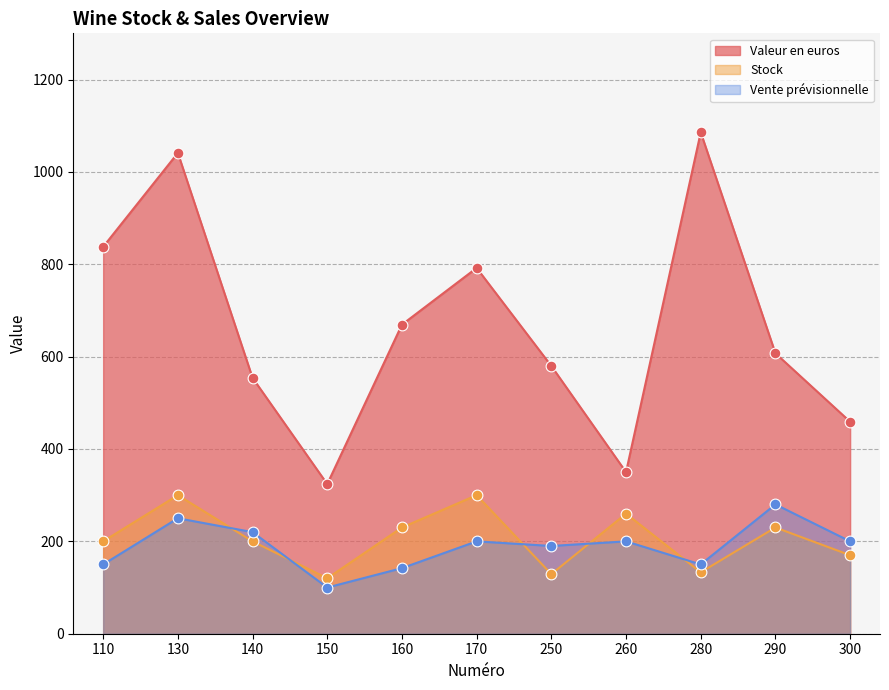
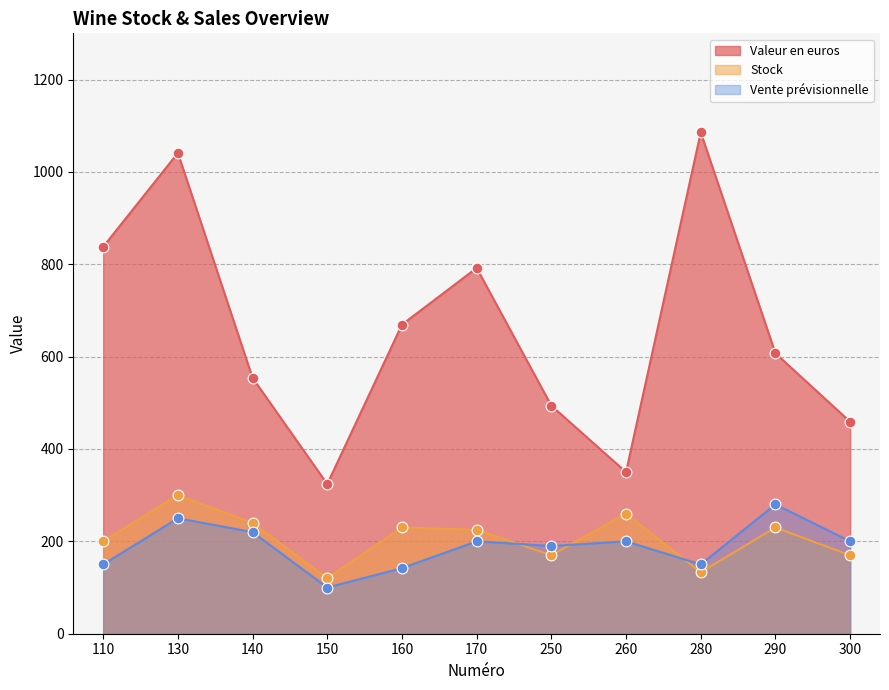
  {
    "Valeur en euros": {
      "110": 840,
      "130": 1040,
      "140": 550,
      "150": 320,
      "160": 670,
      "170": 790,
-     "250": 580,
+     "250": 490,
      "260": 350,
      "280": 1090,
      "290": 610,
      "300": 460
    },
    "Stock": {
      "110": 200,
      "130": 300,
-     "140": 200,
+     "140": 240,
      "150": 120,
      "160": 230,
-     "170": 300,
-     "250": 130,
+     "170": 230,
+     "250": 170,
      "260": 260,
      "280": 130,
      "290": 230,
      "300": 170
    },
    "Vente prévisionnelle": {
      "110": 150,
      "130": 250,
      "140": 220,
      "150": 100,
      "160": 140,
      "170": 200,
      "250": 190,
      "260": 200,
      "280": 150,
      "290": 280,
      "300": 200
    }
  }
